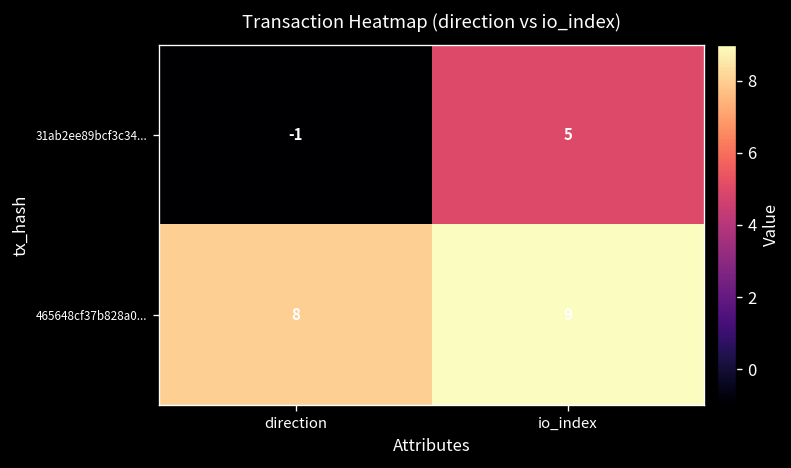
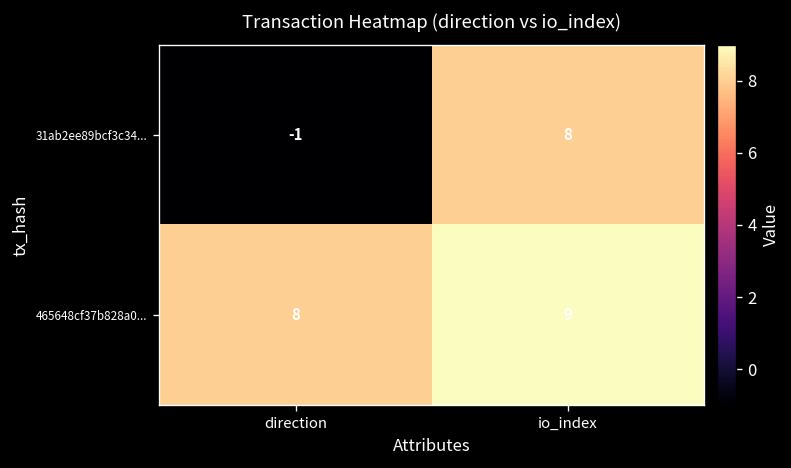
  {
    "31ab2ee89bcf3c34...": {
      "direction": -1,
-     "io_index": 5
+     "io_index": 8
    },
    "465648cf37b828a0...": {
      "direction": 8,
      "io_index": 9
    }
  }
